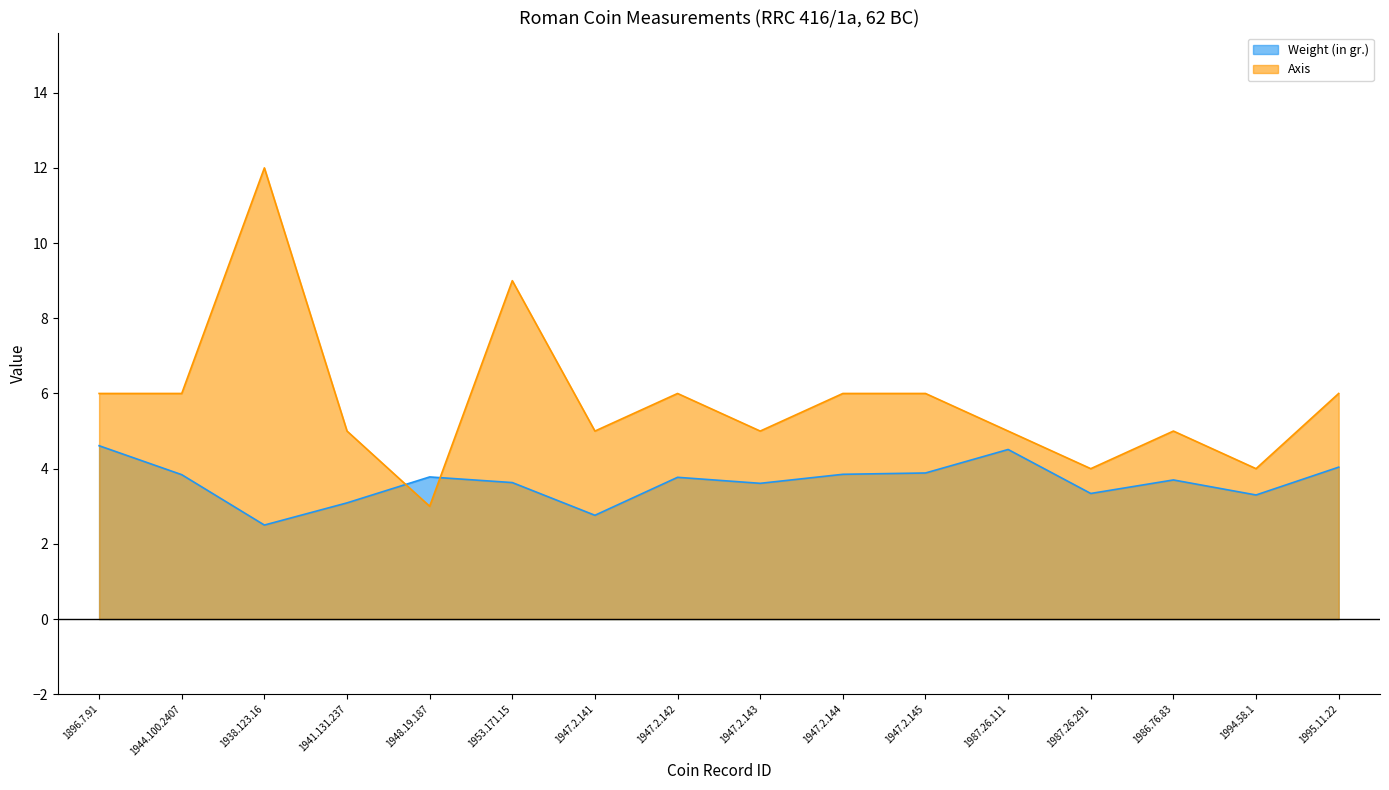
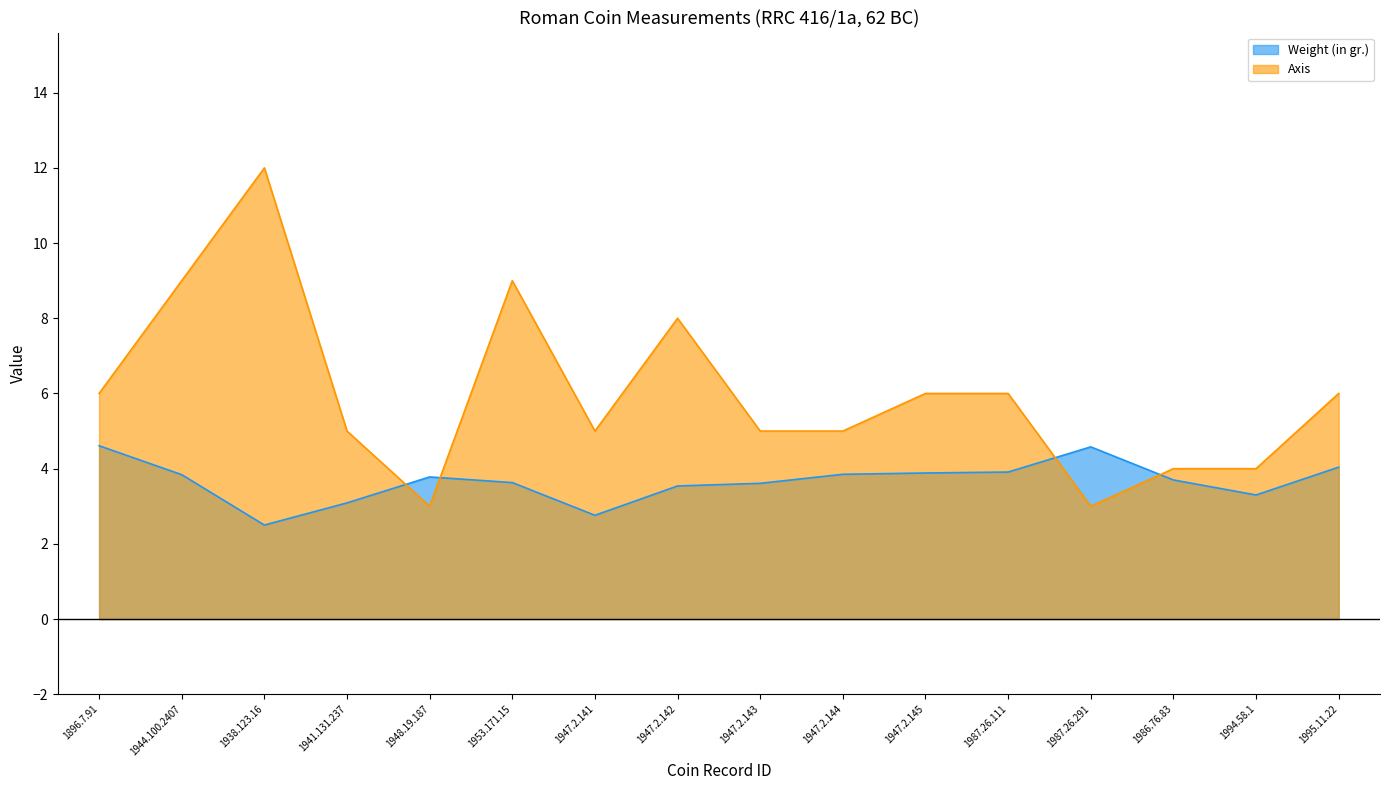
  {
    "Weight (in gr.)": {
      "1896.7.91": 4.6,
      "1944.100.2407": 3.8,
      "1938.123.16": 2.5,
      "1941.131.237": 3.1,
      "1948.19.187": 3.8,
      "1953.171.15": 3.6,
      "1947.2.141": 2.8,
-     "1947.2.142": 3.8,
+     "1947.2.142": 3.5,
      "1947.2.143": 3.6,
      "1947.2.144": 3.9,
      "1947.2.145": 3.9,
-     "1987.26.111": 4.5,
-     "1987.26.291": 3.3,
+     "1987.26.111": 3.9,
+     "1987.26.291": 4.6,
      "1986.76.83": 3.7,
      "1994.58.1": 3.3,
      "1995.11.22": 4.0
    },
    "Axis": {
      "1896.7.91": 6,
-     "1944.100.2407": 6,
+     "1944.100.2407": 9,
      "1938.123.16": 12,
      "1941.131.237": 5,
      "1948.19.187": 3,
      "1953.171.15": 9,
      "1947.2.141": 5,
-     "1947.2.142": 6,
+     "1947.2.142": 8,
      "1947.2.143": 5,
-     "1947.2.144": 6,
+     "1947.2.144": 5,
      "1947.2.145": 6,
-     "1987.26.111": 5,
-     "1987.26.291": 4,
-     "1986.76.83": 5,
+     "1987.26.111": 6,
+     "1987.26.291": 3,
+     "1986.76.83": 4,
      "1994.58.1": 4,
      "1995.11.22": 6
    }
  }
